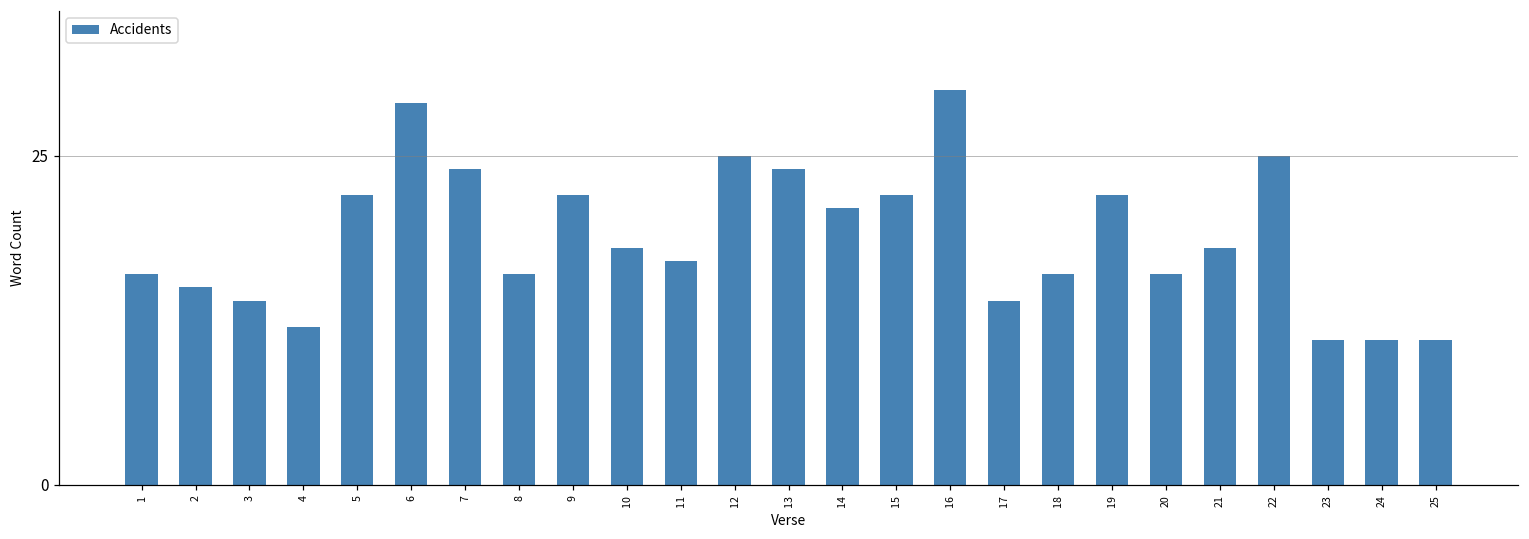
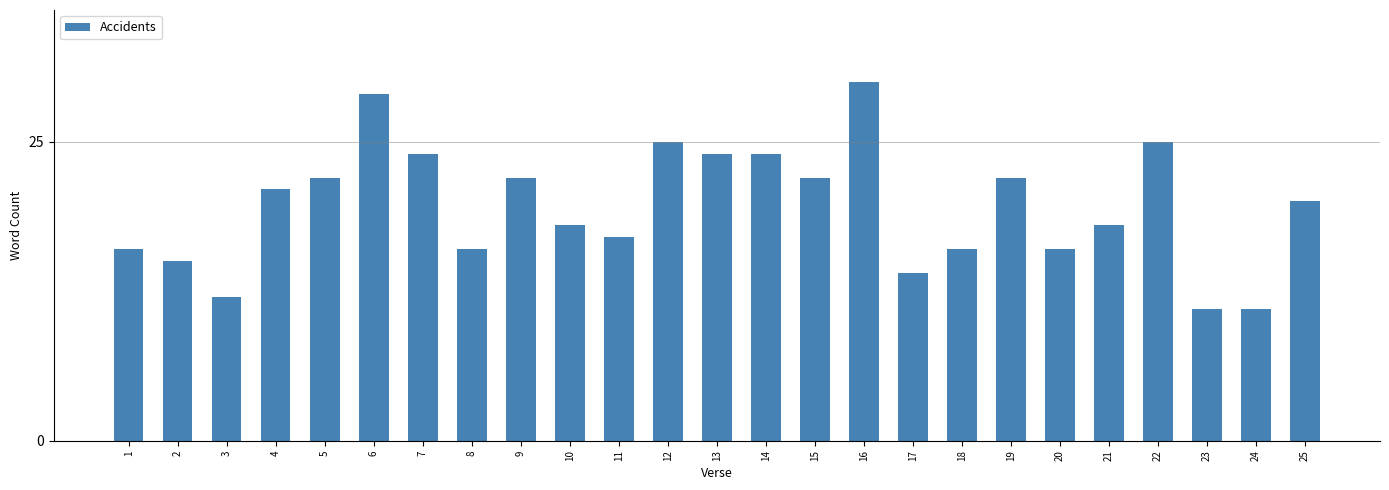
  {
    "1": 16,
    "2": 15,
-   "3": 14,
-   "4": 12,
+   "3": 12,
+   "4": 21,
    "5": 22,
    "6": 29,
    "7": 24,
    "8": 16,
    "9": 22,
    "10": 18,
    "11": 17,
    "12": 25,
    "13": 24,
-   "14": 21,
+   "14": 24,
    "15": 22,
    "16": 30,
    "17": 14,
    "18": 16,
    "19": 22,
    "20": 16,
    "21": 18,
    "22": 25,
    "23": 11,
    "24": 11,
-   "25": 11
+   "25": 20
  }
